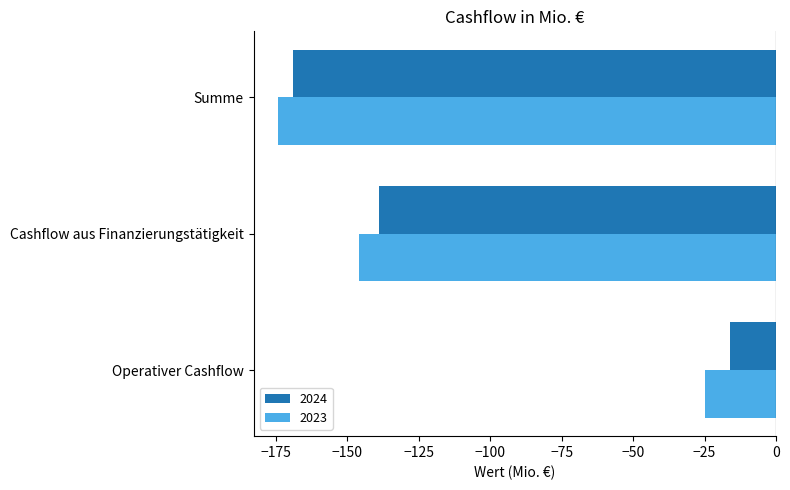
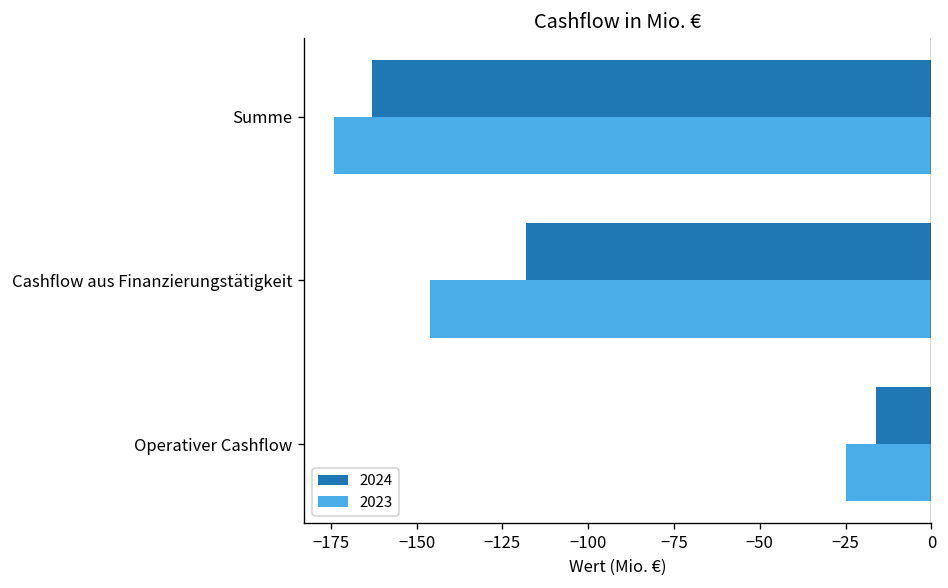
  {
    "2024": {
-     "Summe": -169,
-     "Cashflow aus Finanzierungstätigkeit": -139,
+     "Summe": -163,
+     "Cashflow aus Finanzierungstätigkeit": -118,
      "Operativer Cashflow": -16
    },
    "2023": {
      "Summe": -174,
      "Cashflow aus Finanzierungstätigkeit": -146,
      "Operativer Cashflow": -25
    }
  }
